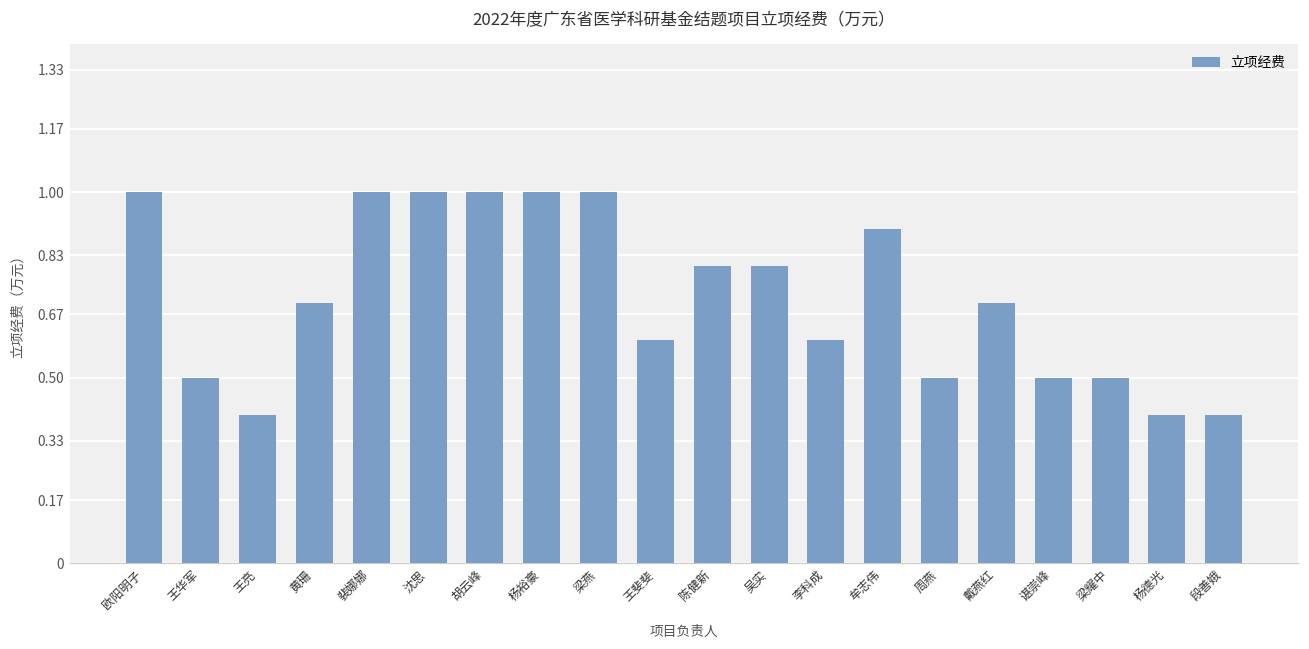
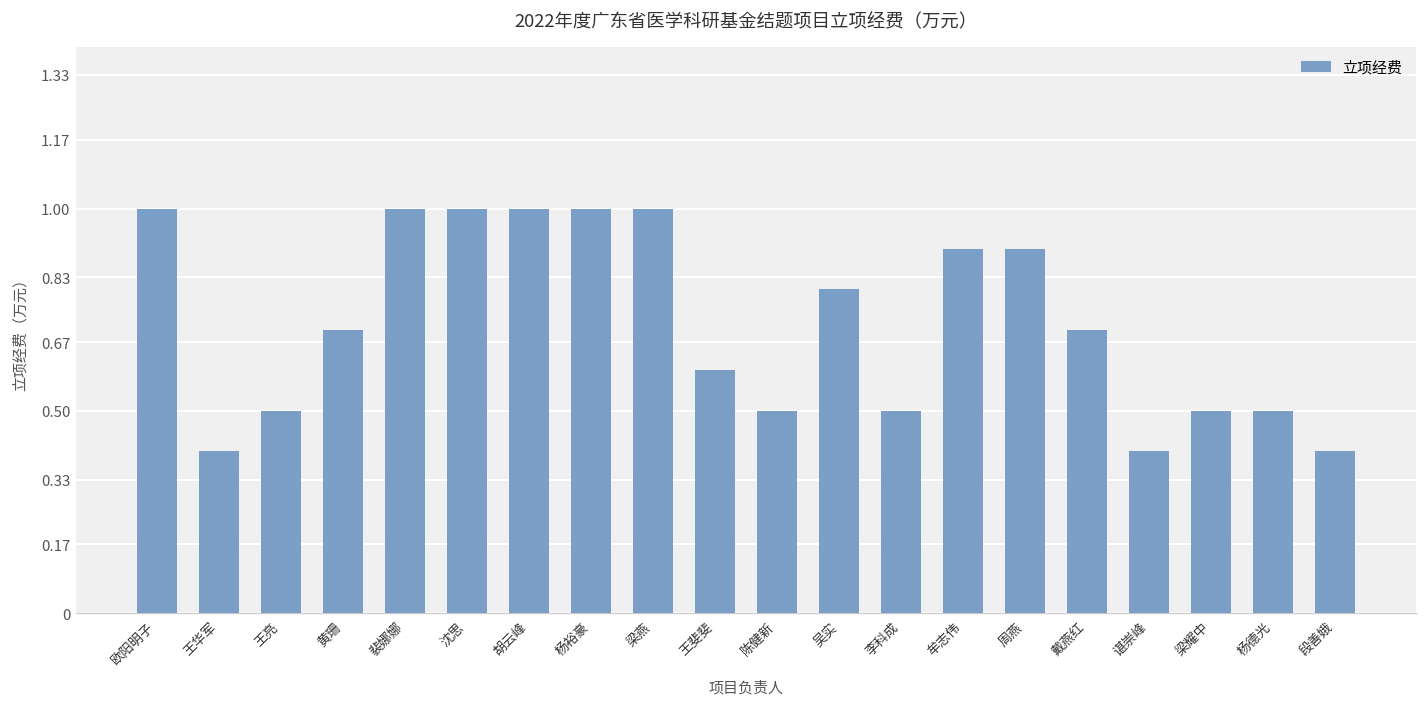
  {
    "欧阳明子": 1.0,
-   "王华军": 0.5,
-   "王亮": 0.4,
+   "王华军": 0.4,
+   "王亮": 0.5,
    "黄珊": 0.7,
    "裴娜娜": 1.0,
    "沈思": 1.0,
    "胡云峰": 1.0,
    "杨裕豪": 1.0,
    "梁燕": 1.0,
    "王斐斐": 0.6,
-   "陈健新": 0.8,
+   "陈健新": 0.5,
    "吴实": 0.8,
-   "李科成": 0.6,
+   "李科成": 0.5,
    "牟志伟": 0.9,
-   "周燕": 0.5,
+   "周燕": 0.9,
    "戴燕红": 0.7,
-   "谌崇峰": 0.5,
+   "谌崇峰": 0.4,
    "梁耀中": 0.5,
-   "杨德光": 0.4,
+   "杨德光": 0.5,
    "段善娥": 0.4
  }
